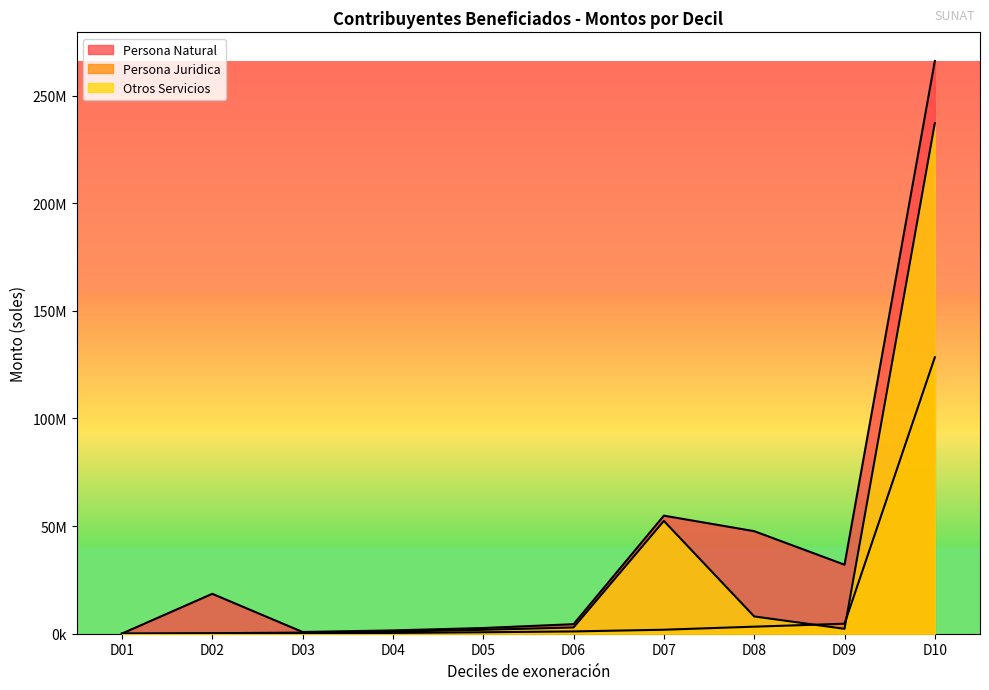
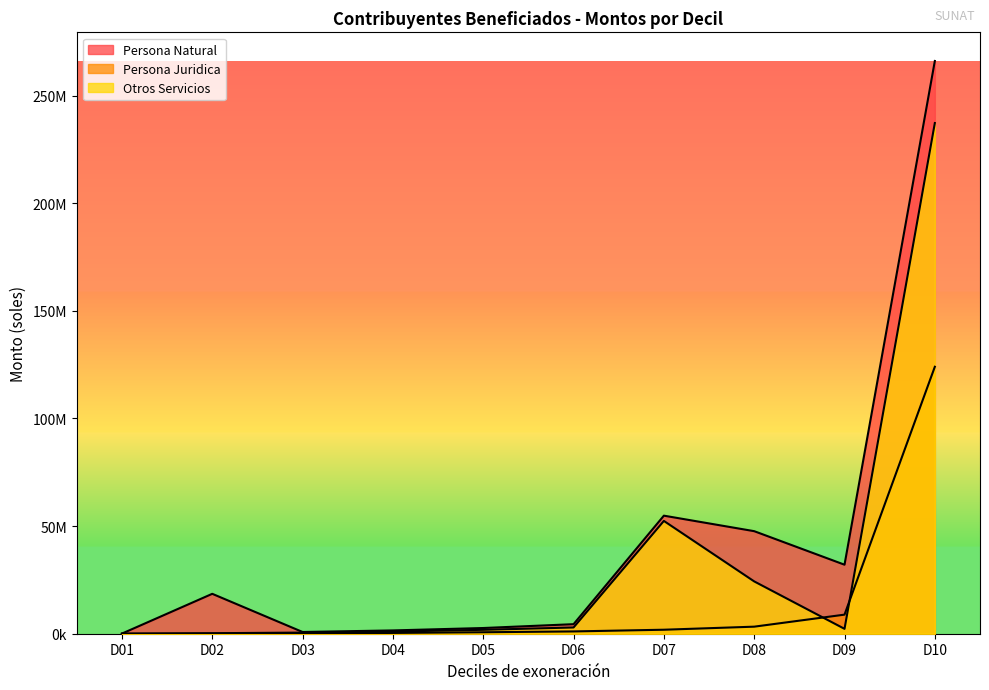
  {
    "Persona Natural": {
      "D02": 19000000,
      "D06": 4000000,
      "D07": 55000000,
      "D08": 48000000,
      "D09": 32000000,
      "D10": 266000000
    },
    "Persona Juridica": {
      "D06": 1000000,
      "D07": 2000000,
      "D08": 3000000,
-     "D09": 5000000,
-     "D10": 128000000
+     "D09": 9000000,
+     "D10": 124000000
    },
    "Otros Servicios": {
      "D06": 3000000,
      "D07": 52000000,
-     "D08": 8000000,
+     "D08": 24000000,
      "D09": 2000000,
      "D10": 237000000
    }
  }
